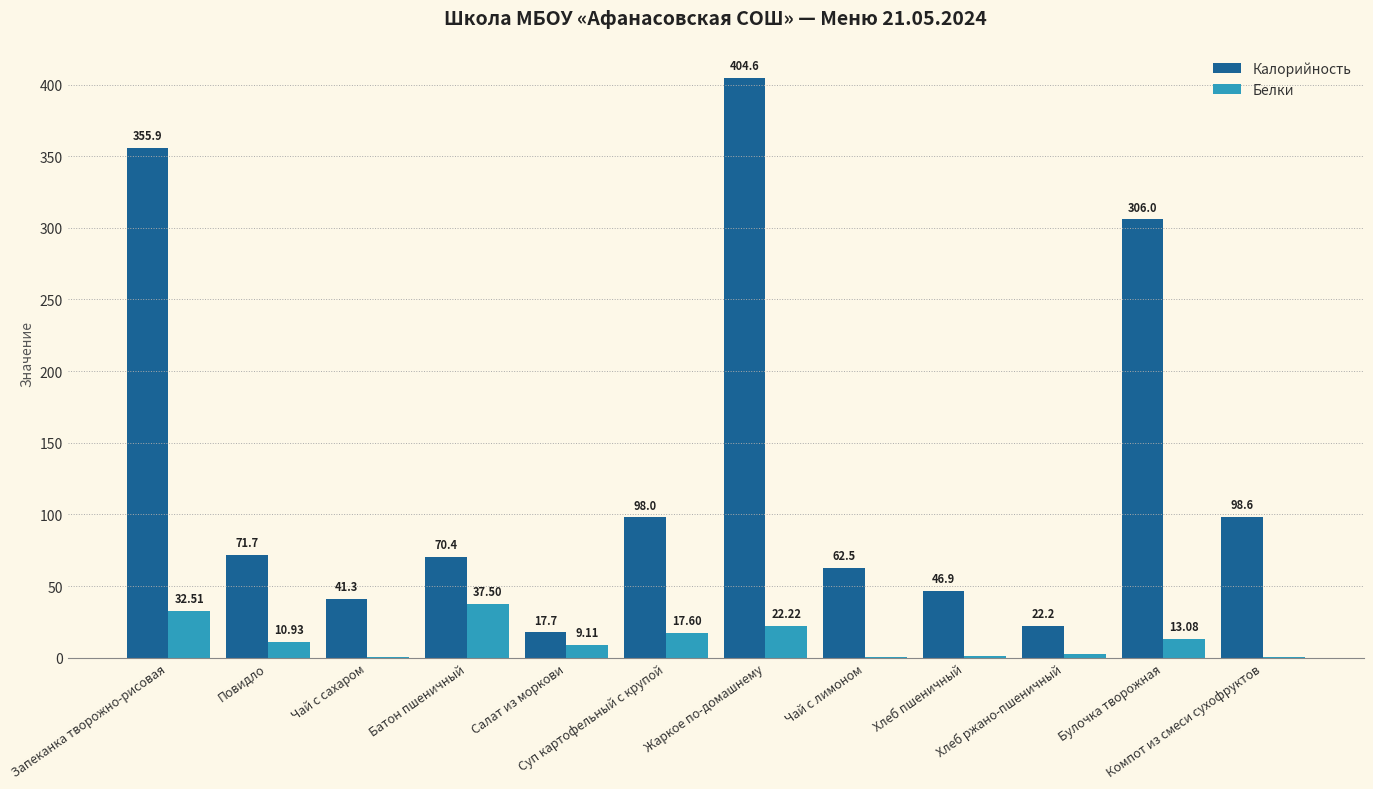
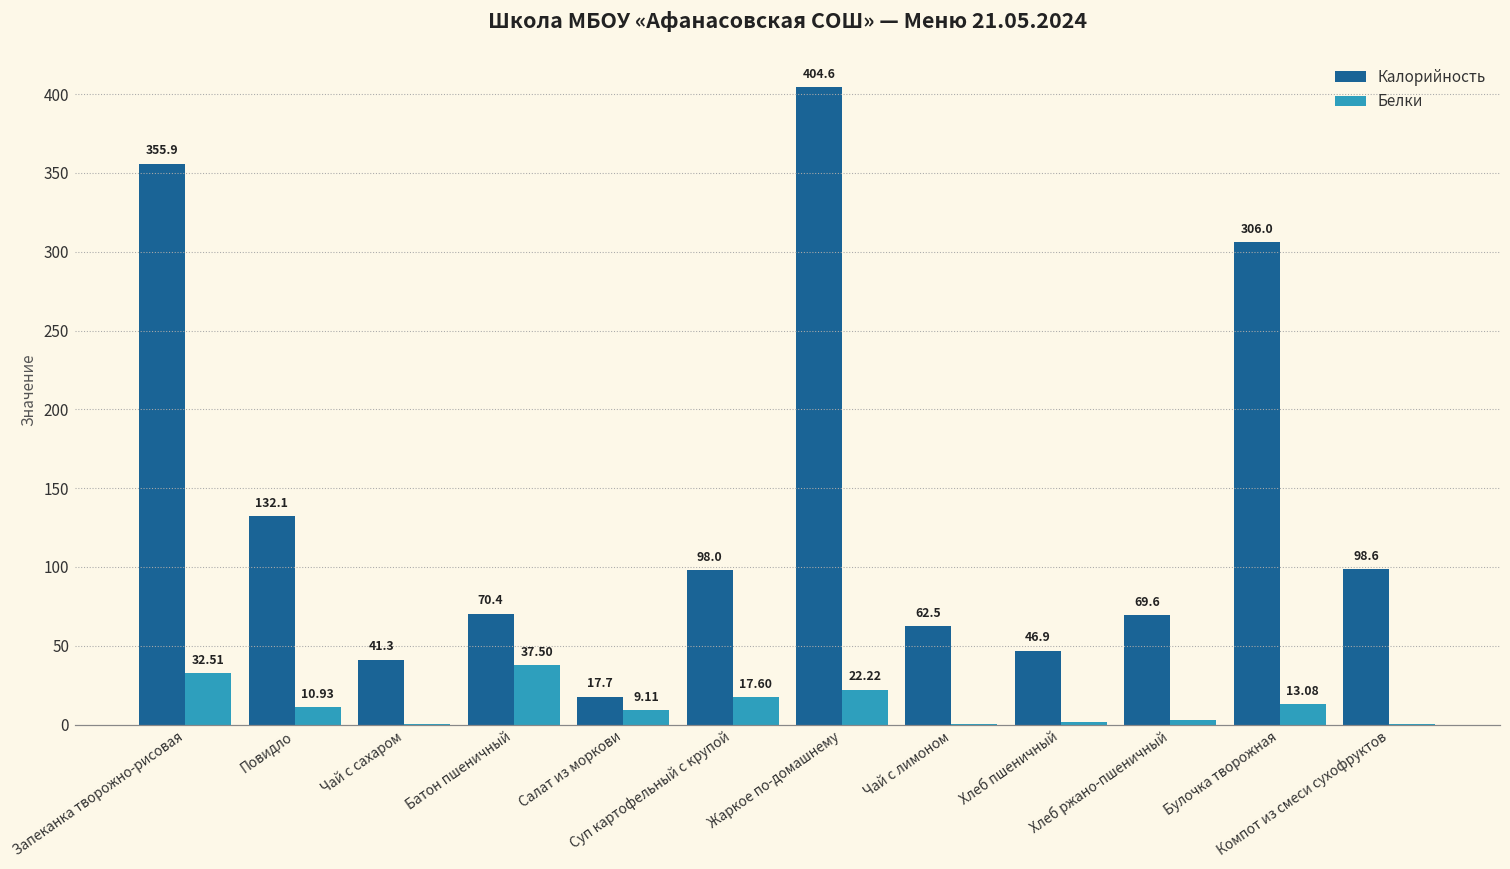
  {
    "Калорийность": {
      "Запеканка творожно-рисовая": 355.9,
-     "Повидло": 71.7,
+     "Повидло": 132.1,
      "Чай с сахаром": 41.3,
      "Батон пшеничный": 70.4,
      "Салат из моркови": 17.7,
      "Суп картофельный с крупой": 98.0,
      "Жаркое по-домашнему": 404.6,
      "Чай с лимоном": 62.5,
      "Хлеб пшеничный": 46.9,
-     "Хлеб ржано-пшеничный": 22.2,
+     "Хлеб ржано-пшеничный": 69.6,
      "Булочка творожная": 306.0,
      "Компот из смеси сухофруктов": 98.6
    },
    "Белки": {
      "Запеканка творожно-рисовая": 32.51,
      "Повидло": 10.93,
      "Батон пшеничный": 37.50,
      "Салат из моркови": 9.11,
      "Суп картофельный с крупой": 17.60,
      "Жаркое по-домашнему": 22.22,
      "Булочка творожная": 13.08
    }
  }
